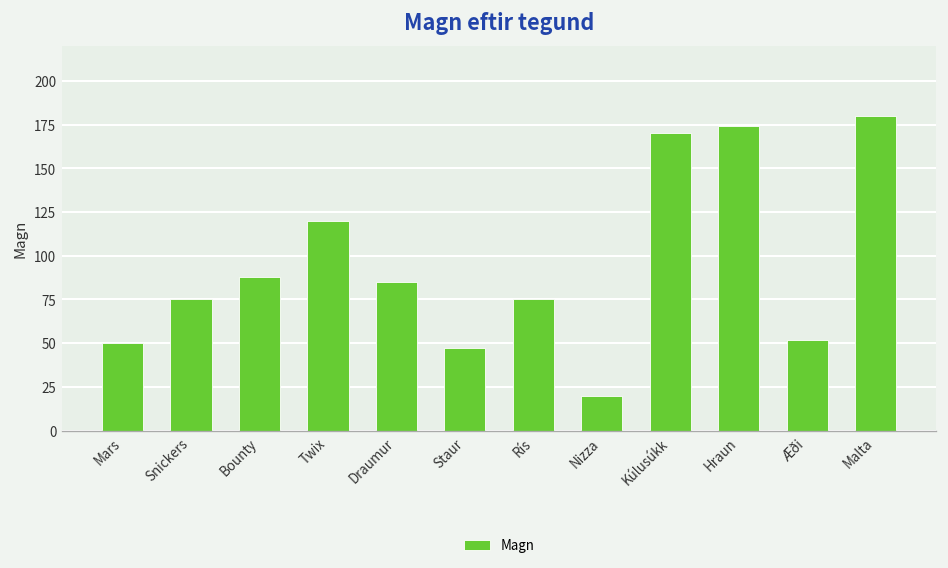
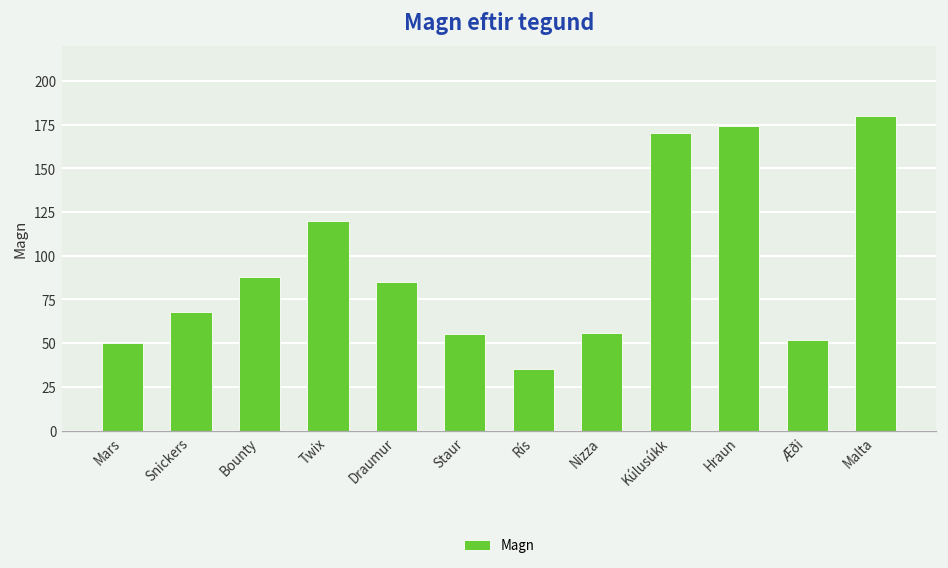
  {
    "Mars": 50,
-   "Snickers": 75,
+   "Snickers": 68,
    "Bounty": 88,
    "Twix": 120,
    "Draumur": 85,
-   "Staur": 47,
-   "Rís": 75,
-   "Nizza": 20,
+   "Staur": 55,
+   "Rís": 35,
+   "Nizza": 56,
    "Kúlusúkk": 170,
    "Hraun": 174,
    "Æði": 52,
    "Malta": 180
  }
